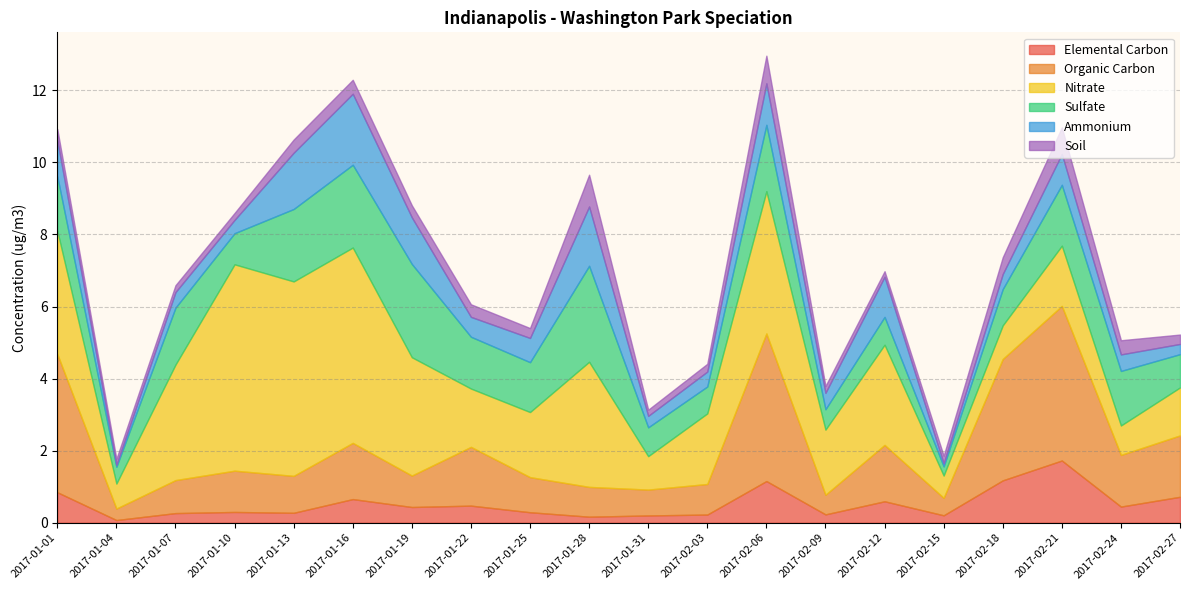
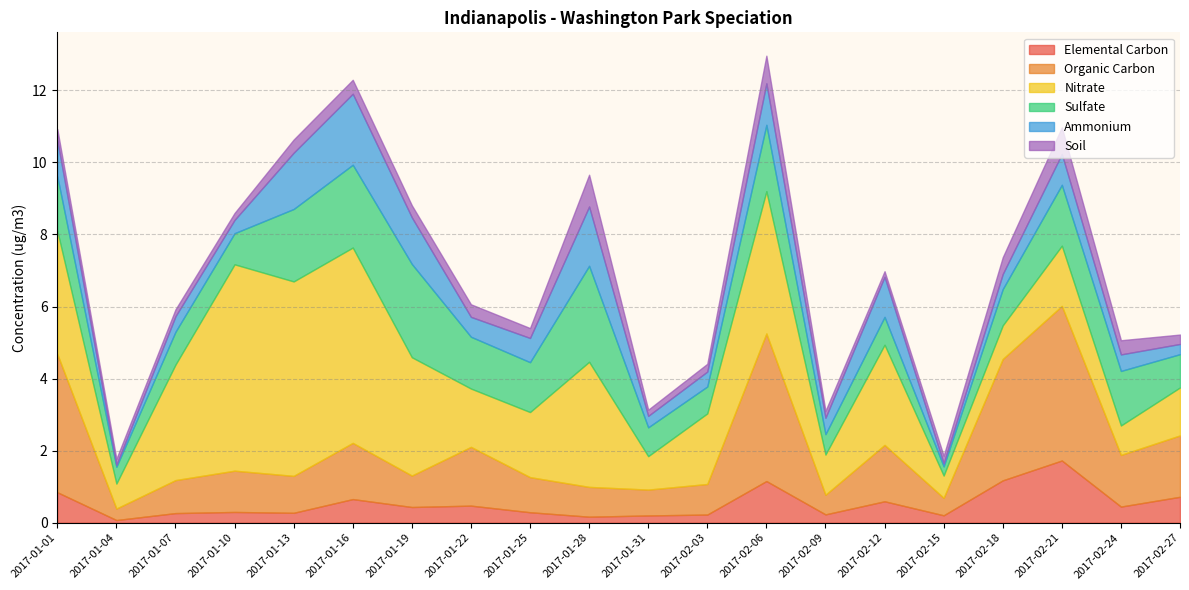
  {
    "Nitrate": {
      "2017-01-01": 3.4,
      "2017-01-04": 0.7,
      "2017-01-07": 3.2,
      "2017-01-10": 5.7,
      "2017-01-13": 5.4,
      "2017-01-16": 5.4,
      "2017-01-19": 3.3,
      "2017-01-22": 1.6,
      "2017-01-25": 1.8,
      "2017-01-28": 3.5,
      "2017-01-31": 0.9,
      "2017-02-03": 2.0,
      "2017-02-06": 3.9,
-     "2017-02-09": 1.8,
+     "2017-02-09": 1.1,
      "2017-02-12": 2.8,
      "2017-02-15": 0.6,
      "2017-02-18": 0.9,
      "2017-02-21": 1.7,
      "2017-02-24": 0.8,
      "2017-02-27": 1.3
    },
    "Sulfate": {
      "2017-01-01": 1.5,
-     "2017-01-07": 1.6,
+     "2017-01-07": 0.9,
      "2017-01-10": 0.9,
      "2017-01-13": 2.0,
      "2017-01-16": 2.3,
      "2017-01-19": 2.6,
      "2017-01-22": 1.4,
      "2017-01-25": 1.4,
      "2017-01-28": 2.7,
      "2017-01-31": 0.8,
      "2017-02-03": 0.7,
      "2017-02-06": 1.8,
      "2017-02-09": 0.6,
      "2017-02-12": 0.8,
      "2017-02-15": 0.3,
      "2017-02-18": 1.0,
      "2017-02-21": 1.7,
      "2017-02-24": 1.5,
      "2017-02-27": 0.9
    },
    "Ammonium": {
      "2017-01-01": 1.0,
      "2017-01-07": 0.4,
      "2017-01-10": 0.4,
      "2017-01-13": 1.6,
      "2017-01-16": 2.0,
      "2017-01-19": 1.3,
      "2017-01-22": 0.6,
      "2017-01-25": 0.7,
      "2017-01-28": 1.6,
      "2017-01-31": 0.3,
      "2017-02-03": 0.4,
      "2017-02-06": 1.2,
      "2017-02-09": 0.5,
      "2017-02-12": 1.1,
      "2017-02-15": 0.1,
      "2017-02-18": 0.4,
      "2017-02-24": 0.5,
      "2017-02-27": 0.3
    },
    "Soil": {
      "2017-01-01": 0.3,
      "2017-01-04": 0.2,
      "2017-01-07": 0.2,
      "2017-01-10": 0.2,
      "2017-01-13": 0.4,
      "2017-01-16": 0.4,
      "2017-01-19": 0.3,
      "2017-01-22": 0.3,
      "2017-01-25": 0.3,
      "2017-01-28": 0.9,
      "2017-01-31": 0.2,
      "2017-02-03": 0.2,
      "2017-02-06": 0.8,
      "2017-02-09": 0.2,
      "2017-02-12": 0.2,
      "2017-02-15": 0.2,
      "2017-02-18": 0.5,
      "2017-02-24": 0.4,
      "2017-02-27": 0.3
    }
  }
